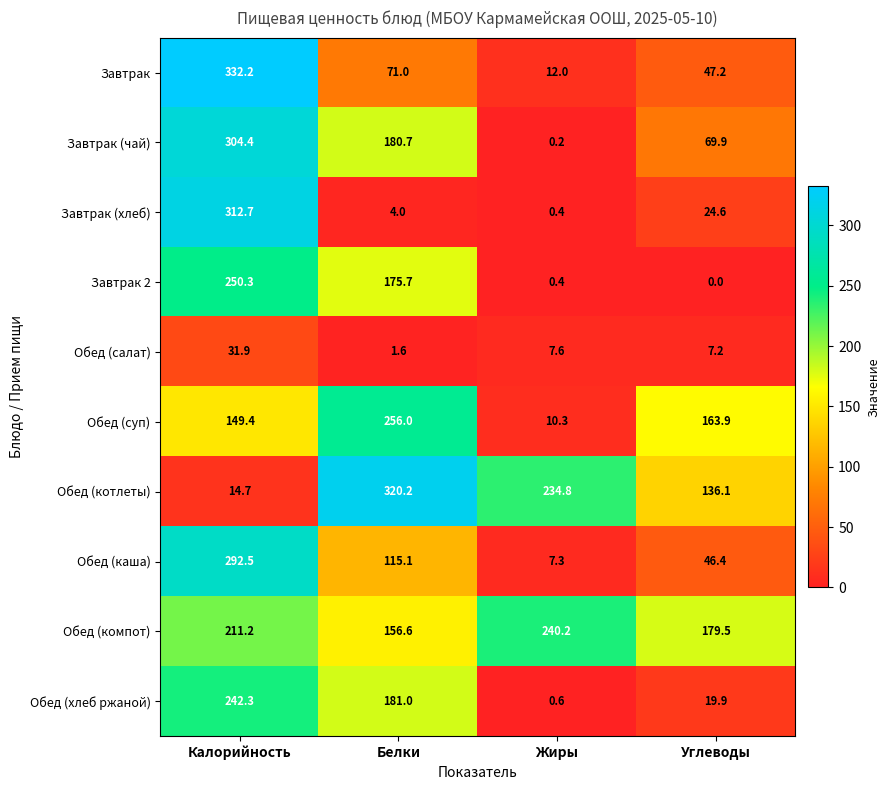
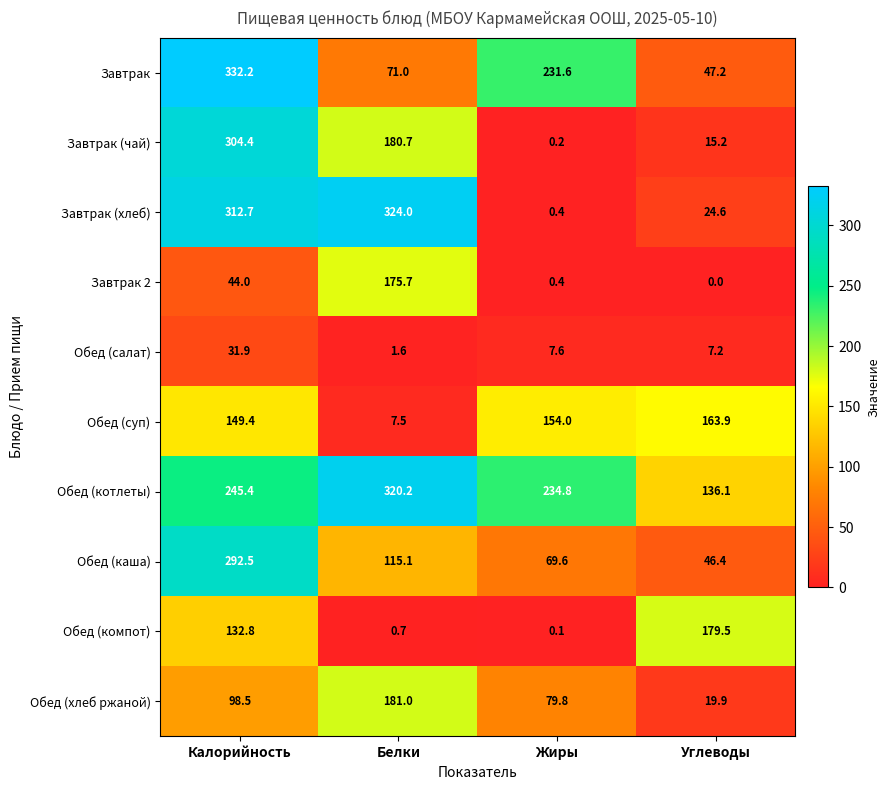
  {
    "Завтрак": {
      "Калорийность": 332.2,
      "Белки": 71.0,
-     "Жиры": 12.0,
+     "Жиры": 231.6,
      "Углеводы": 47.2
    },
    "Завтрак (чай)": {
      "Калорийность": 304.4,
      "Белки": 180.7,
      "Жиры": 0.2,
-     "Углеводы": 69.9
+     "Углеводы": 15.2
    },
    "Завтрак (хлеб)": {
      "Калорийность": 312.7,
-     "Белки": 4.0,
+     "Белки": 324.0,
      "Жиры": 0.4,
      "Углеводы": 24.6
    },
    "Завтрак 2": {
-     "Калорийность": 250.3,
+     "Калорийность": 44.0,
      "Белки": 175.7,
      "Жиры": 0.4,
      "Углеводы": 0.0
    },
    "Обед (салат)": {
      "Калорийность": 31.9,
      "Белки": 1.6,
      "Жиры": 7.6,
      "Углеводы": 7.2
    },
    "Обед (суп)": {
      "Калорийность": 149.4,
-     "Белки": 256.0,
-     "Жиры": 10.3,
+     "Белки": 7.5,
+     "Жиры": 154.0,
      "Углеводы": 163.9
    },
    "Обед (котлеты)": {
-     "Калорийность": 14.7,
+     "Калорийность": 245.4,
      "Белки": 320.2,
      "Жиры": 234.8,
      "Углеводы": 136.1
    },
    "Обед (каша)": {
      "Калорийность": 292.5,
      "Белки": 115.1,
-     "Жиры": 7.3,
+     "Жиры": 69.6,
      "Углеводы": 46.4
    },
    "Обед (компот)": {
-     "Калорийность": 211.2,
-     "Белки": 156.6,
-     "Жиры": 240.2,
+     "Калорийность": 132.8,
+     "Белки": 0.7,
+     "Жиры": 0.1,
      "Углеводы": 179.5
    },
    "Обед (хлеб ржаной)": {
-     "Калорийность": 242.3,
+     "Калорийность": 98.5,
      "Белки": 181.0,
-     "Жиры": 0.6,
+     "Жиры": 79.8,
      "Углеводы": 19.9
    }
  }
